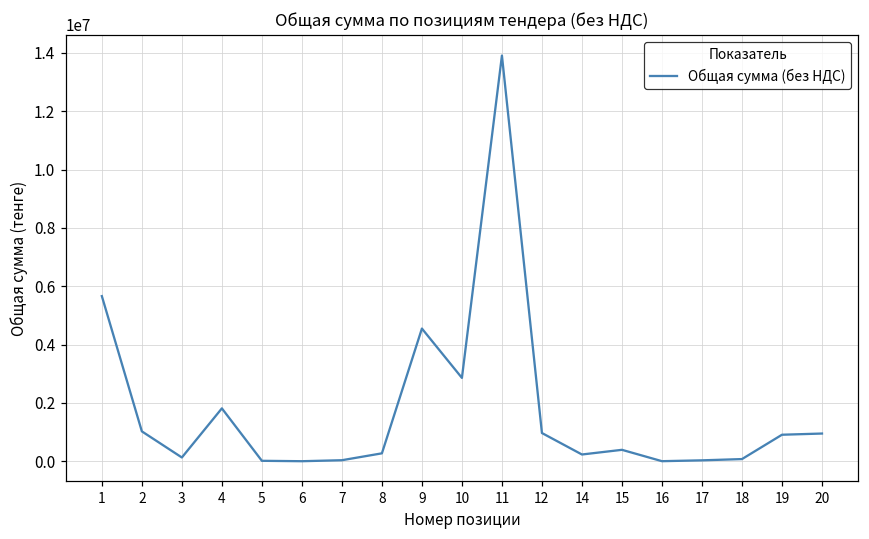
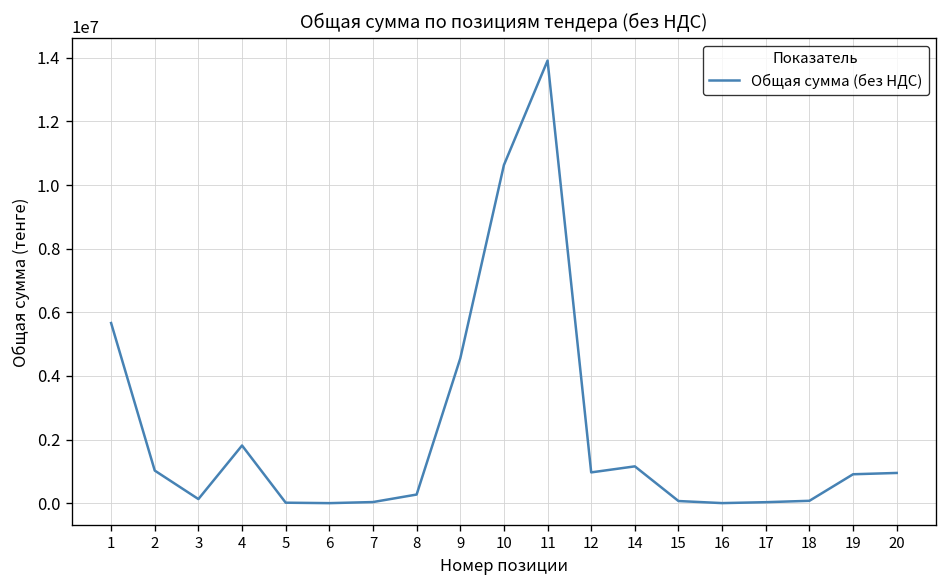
  {
    "1": 5700000,
    "2": 1000000,
    "3": 100000,
    "4": 1800000,
    "5": 0,
    "6": 0,
    "7": 0,
    "8": 300000,
    "9": 4600000,
-   "10": 2900000,
+   "10": 10600000,
    "11": 13900000,
    "12": 1000000,
-   "14": 200000,
-   "15": 400000,
+   "14": 1200000,
+   "15": 100000,
    "16": 0,
    "17": 0,
    "18": 100000,
    "19": 900000,
    "20": 1000000
  }
